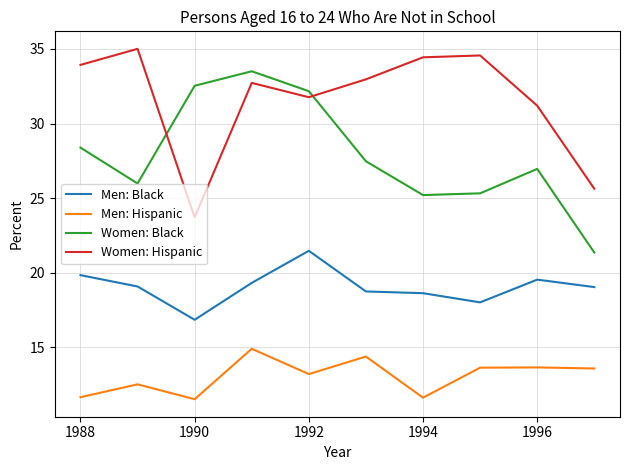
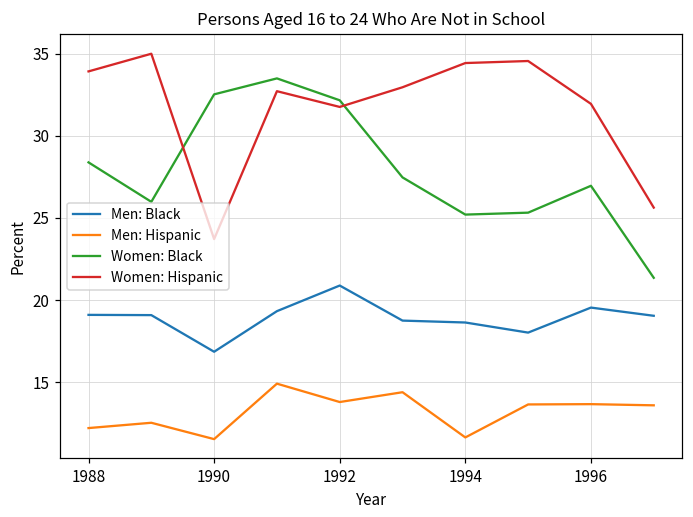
  {
    "Men: Black": {
-     "1988": 19.8,
+     "1988": 19.1,
      "1990": 16.9,
-     "1992": 21.5,
+     "1992": 20.9,
      "1994": 18.6,
      "1996": 19.5
    },
    "Men: Hispanic": {
-     "1988": 11.7,
+     "1988": 12.2,
      "1990": 11.5,
-     "1992": 13.2,
+     "1992": 13.8,
      "1994": 11.6,
      "1996": 13.7
    },
    "Women: Black": {
      "1988": 28.4,
      "1990": 32.5,
      "1992": 32.2,
      "1994": 25.2,
      "1996": 27.0
    },
    "Women: Hispanic": {
      "1988": 33.9,
      "1992": 31.8,
      "1994": 34.4,
-     "1996": 31.2
+     "1996": 32.0
    }
  }
